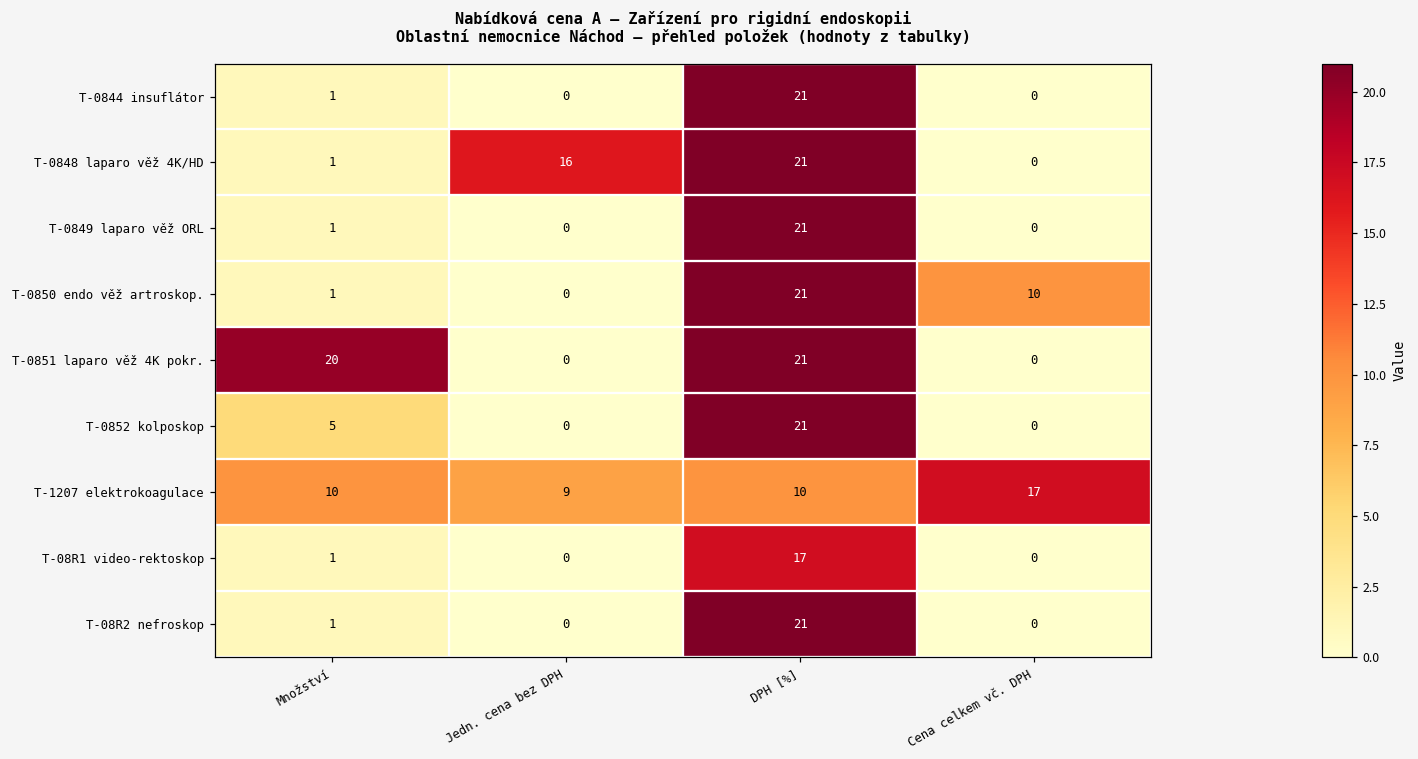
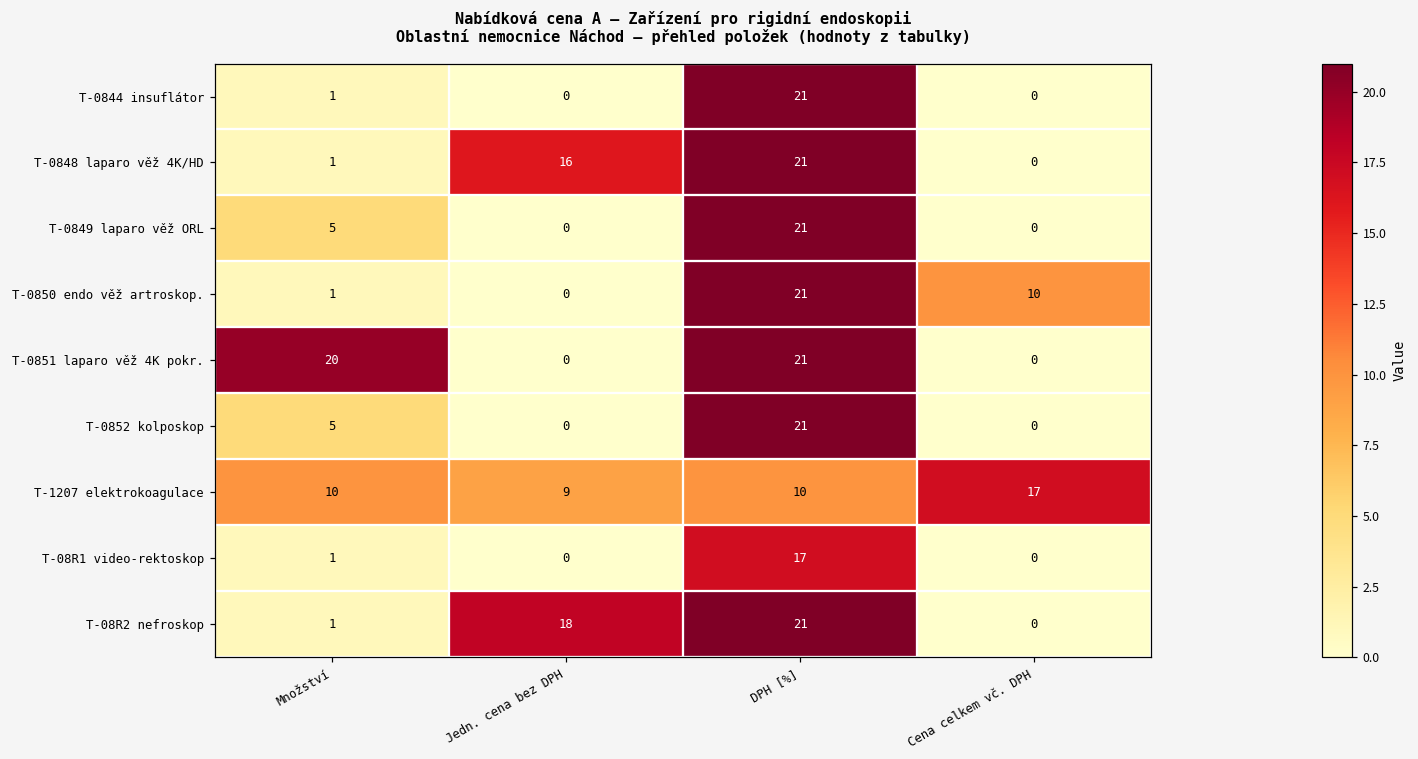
  {
    "T-0844 insuflátor": {
      "Množství": 1,
      "Jedn. cena bez DPH": 0,
      "DPH [%]": 21,
      "Cena celkem vč. DPH": 0
    },
    "T-0848 laparo věž 4K/HD": {
      "Množství": 1,
      "Jedn. cena bez DPH": 16,
      "DPH [%]": 21,
      "Cena celkem vč. DPH": 0
    },
    "T-0849 laparo věž ORL": {
-     "Množství": 1,
+     "Množství": 5,
      "Jedn. cena bez DPH": 0,
      "DPH [%]": 21,
      "Cena celkem vč. DPH": 0
    },
    "T-0850 endo věž artroskop.": {
      "Množství": 1,
      "Jedn. cena bez DPH": 0,
      "DPH [%]": 21,
      "Cena celkem vč. DPH": 10
    },
    "T-0851 laparo věž 4K pokr.": {
      "Množství": 20,
      "Jedn. cena bez DPH": 0,
      "DPH [%]": 21,
      "Cena celkem vč. DPH": 0
    },
    "T-0852 kolposkop": {
      "Množství": 5,
      "Jedn. cena bez DPH": 0,
      "DPH [%]": 21,
      "Cena celkem vč. DPH": 0
    },
    "T-1207 elektrokoagulace": {
      "Množství": 10,
      "Jedn. cena bez DPH": 9,
      "DPH [%]": 10,
      "Cena celkem vč. DPH": 17
    },
    "T-08R1 video-rektoskop": {
      "Množství": 1,
      "Jedn. cena bez DPH": 0,
      "DPH [%]": 17,
      "Cena celkem vč. DPH": 0
    },
    "T-08R2 nefroskop": {
      "Množství": 1,
-     "Jedn. cena bez DPH": 0,
+     "Jedn. cena bez DPH": 18,
      "DPH [%]": 21,
      "Cena celkem vč. DPH": 0
    }
  }
